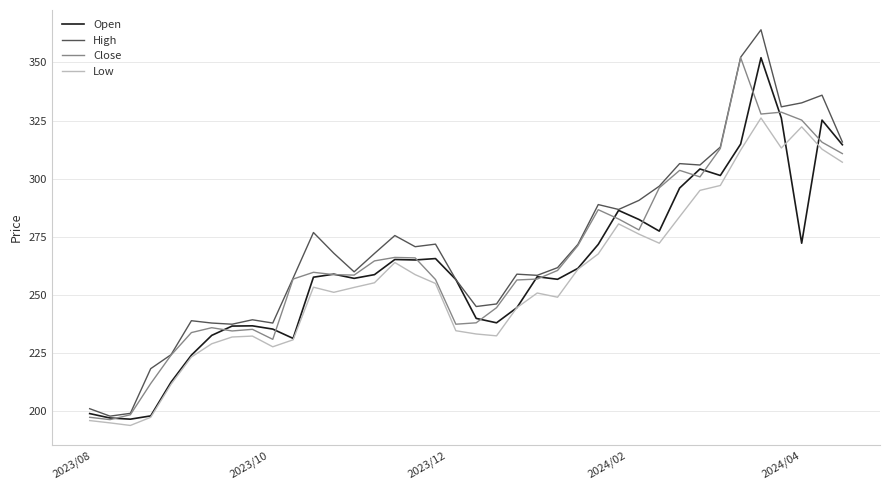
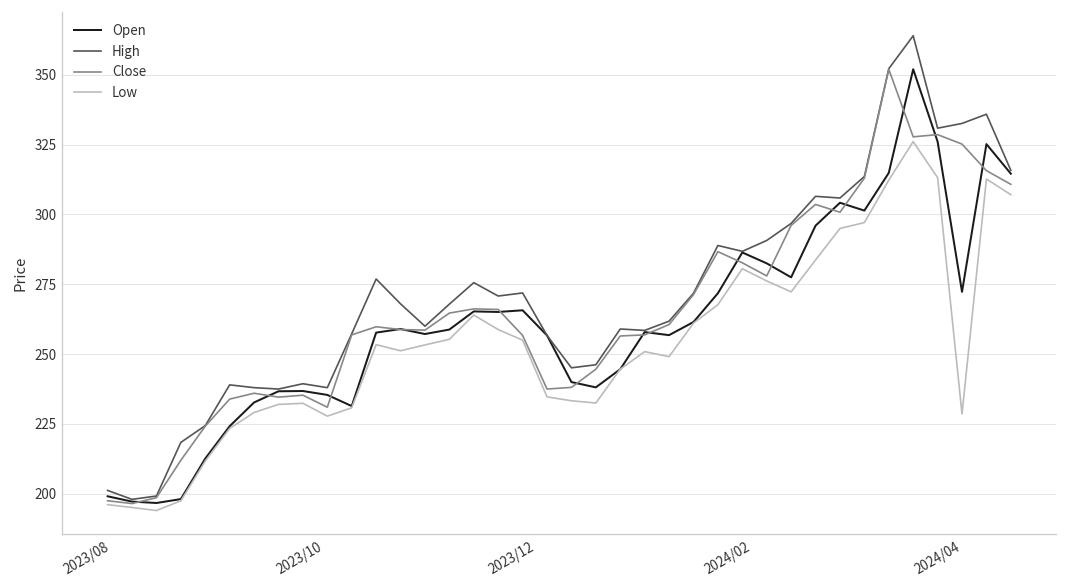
  {
    "Open": {
      "2024/04": 272
    },
    "High": {
      "2024/04": 333
    },
    "Close": {
      "2024/04": 325
    },
    "Low": {
-     "2024/04": 322
+     "2024/04": 229
    }
  }
